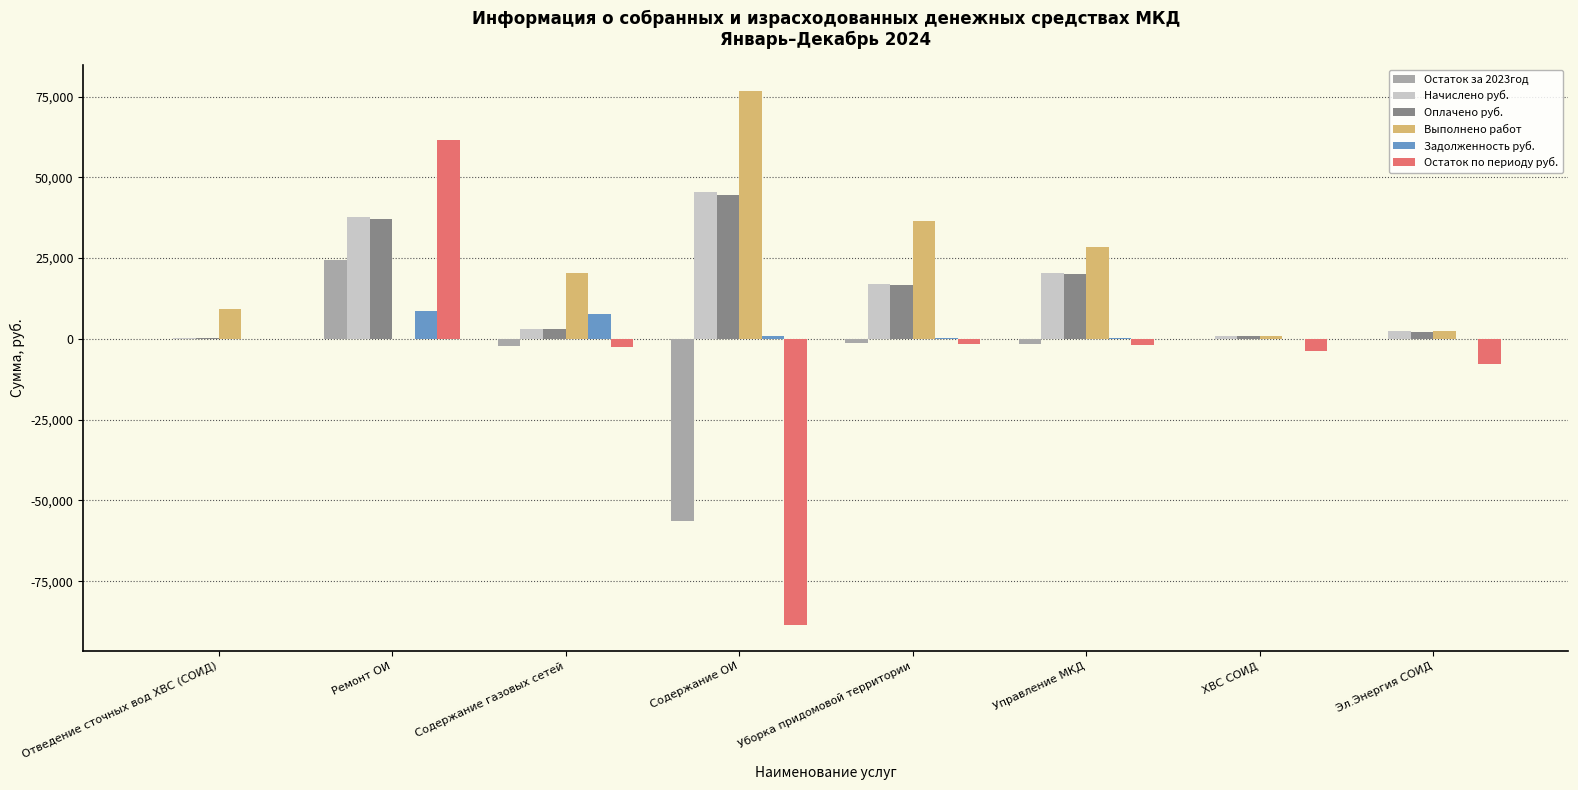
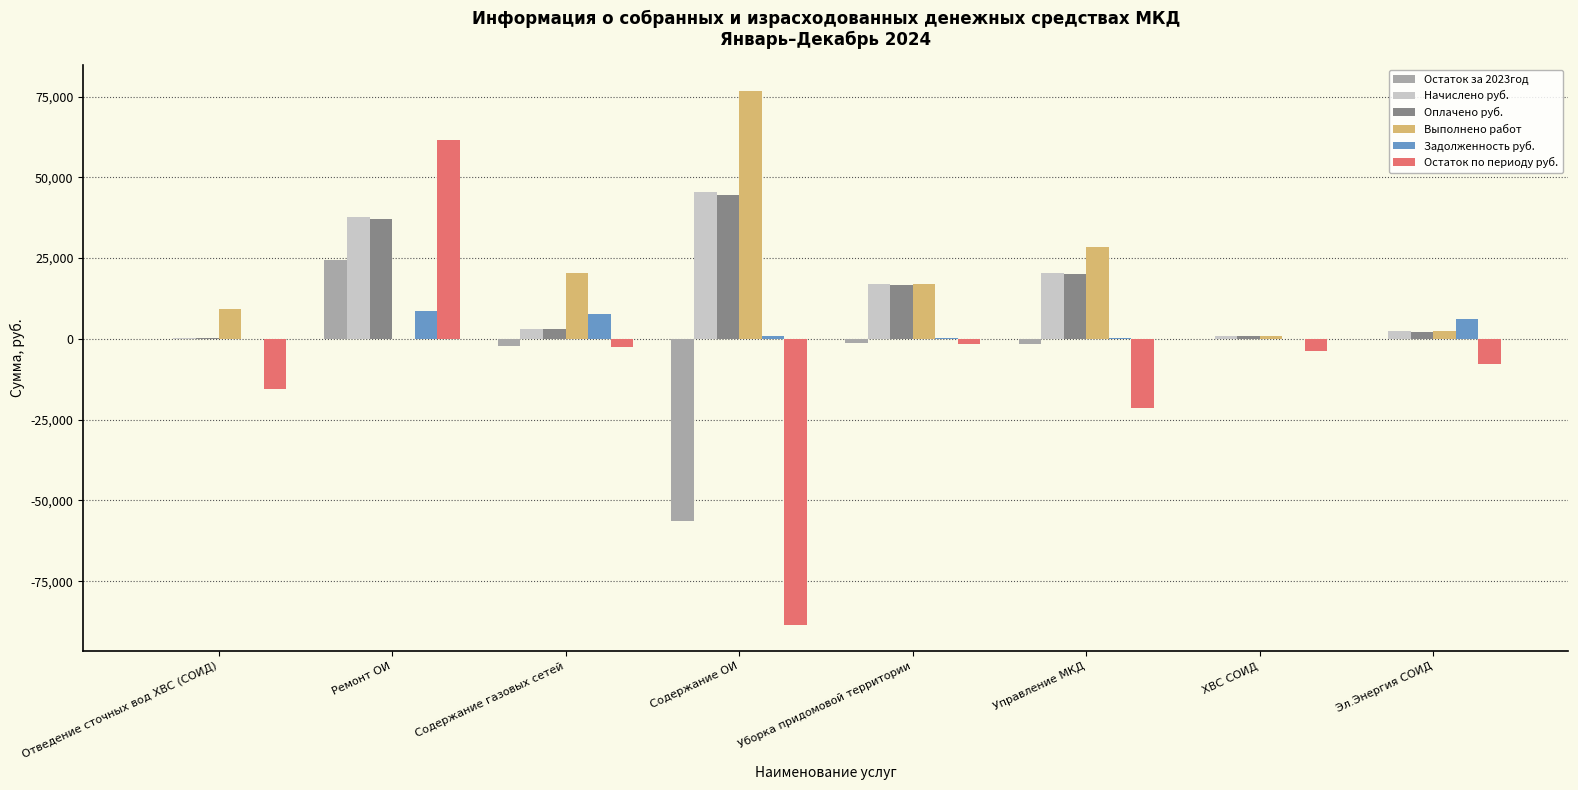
  {
    "Выполнено работ": {
      "Отведение сточных вод ХВС (СОИД)": "9,000",
      "Ремонт ОИ": "0",
      "Содержание газовых сетей": "20,000",
      "Содержание ОИ": "77,000",
-     "Уборка придомовой территории": "37,000",
+     "Уборка придомовой территории": "17,000",
      "Управление МКД": "28,000",
      "ХВС СОИД": "1,000",
      "Эл.Энергия СОИД": "2,000"
    },
    "Задолженность руб.": {
      "Ремонт ОИ": "9,000",
      "Содержание газовых сетей": "8,000",
-     "Эл.Энергия СОИД": "0"
+     "Эл.Энергия СОИД": "6,000"
    },
    "Остаток по периоду руб.": {
-     "Отведение сточных вод ХВС (СОИД)": "0",
+     "Отведение сточных вод ХВС (СОИД)": "-15,000",
      "Ремонт ОИ": "61,000",
      "Содержание газовых сетей": "-2,000",
      "Содержание ОИ": "-88,000",
      "Уборка придомовой территории": "-2,000",
-     "Управление МКД": "-2,000",
+     "Управление МКД": "-21,000",
      "ХВС СОИД": "-4,000",
      "Эл.Энергия СОИД": "-8,000"
    }
  }
